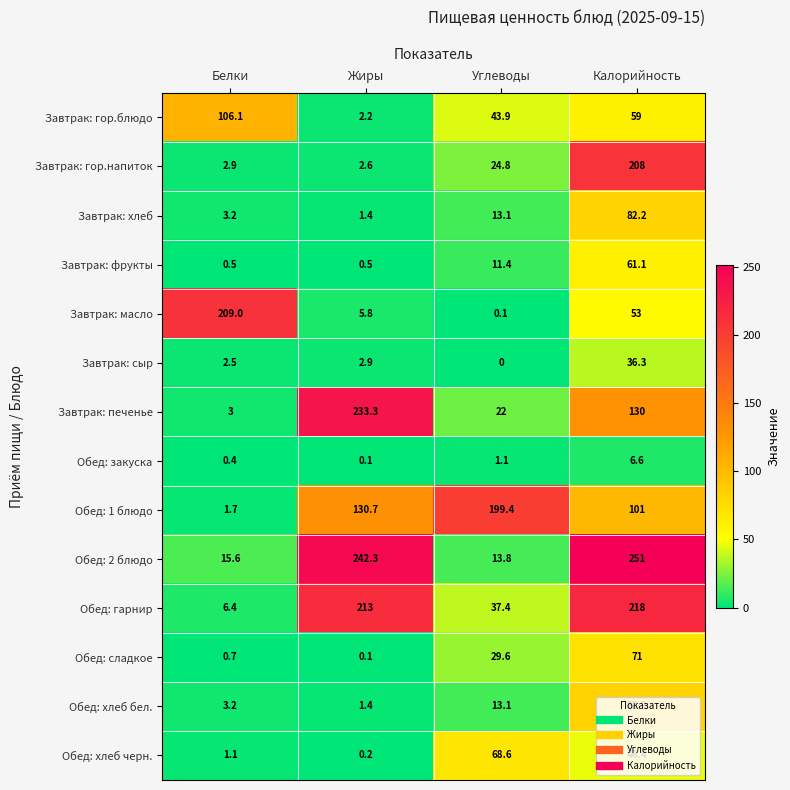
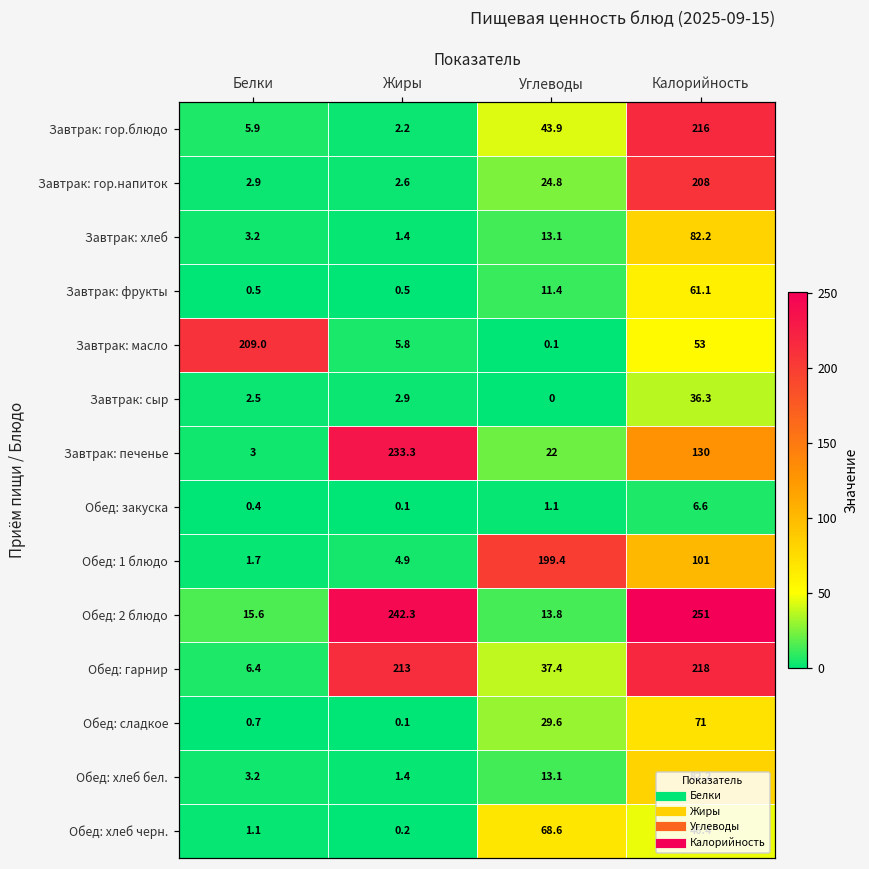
  {
    "Завтрак: гор.блюдо": {
-     "Белки": 106.1,
+     "Белки": 5.9,
      "Жиры": 2.2,
      "Углеводы": 43.9,
-     "Калорийность": 59
+     "Калорийность": 216
    },
    "Завтрак: гор.напиток": {
      "Белки": 2.9,
      "Жиры": 2.6,
      "Углеводы": 24.8,
      "Калорийность": 208
    },
    "Завтрак: хлеб": {
      "Белки": 3.2,
      "Жиры": 1.4,
      "Углеводы": 13.1,
      "Калорийность": 82.2
    },
    "Завтрак: фрукты": {
      "Белки": 0.5,
      "Жиры": 0.5,
      "Углеводы": 11.4,
      "Калорийность": 61.1
    },
    "Завтрак: масло": {
      "Белки": 209.0,
      "Жиры": 5.8,
      "Углеводы": 0.1,
      "Калорийность": 53
    },
    "Завтрак: сыр": {
      "Белки": 2.5,
      "Жиры": 2.9,
      "Углеводы": 0,
      "Калорийность": 36.3
    },
    "Завтрак: печенье": {
      "Белки": 3,
      "Жиры": 233.3,
      "Углеводы": 22,
      "Калорийность": 130
    },
    "Обед: закуска": {
      "Белки": 0.4,
      "Жиры": 0.1,
      "Углеводы": 1.1,
      "Калорийность": 6.6
    },
    "Обед: 1 блюдо": {
      "Белки": 1.7,
-     "Жиры": 130.7,
+     "Жиры": 4.9,
      "Углеводы": 199.4,
      "Калорийность": 101
    },
    "Обед: 2 блюдо": {
      "Белки": 15.6,
      "Жиры": 242.3,
      "Углеводы": 13.8,
      "Калорийность": 251
    },
    "Обед: гарнир": {
      "Белки": 6.4,
      "Жиры": 213,
      "Углеводы": 37.4,
      "Калорийность": 218
    },
    "Обед: сладкое": {
      "Белки": 0.7,
      "Жиры": 0.1,
      "Углеводы": 29.6,
      "Калорийность": 71
    },
    "Обед: хлеб бел.": {
      "Белки": 3.2,
      "Жиры": 1.4,
      "Углеводы": 13.1
    },
    "Обед: хлеб черн.": {
      "Белки": 1.1,
      "Жиры": 0.2,
      "Углеводы": 68.6
    }
  }
